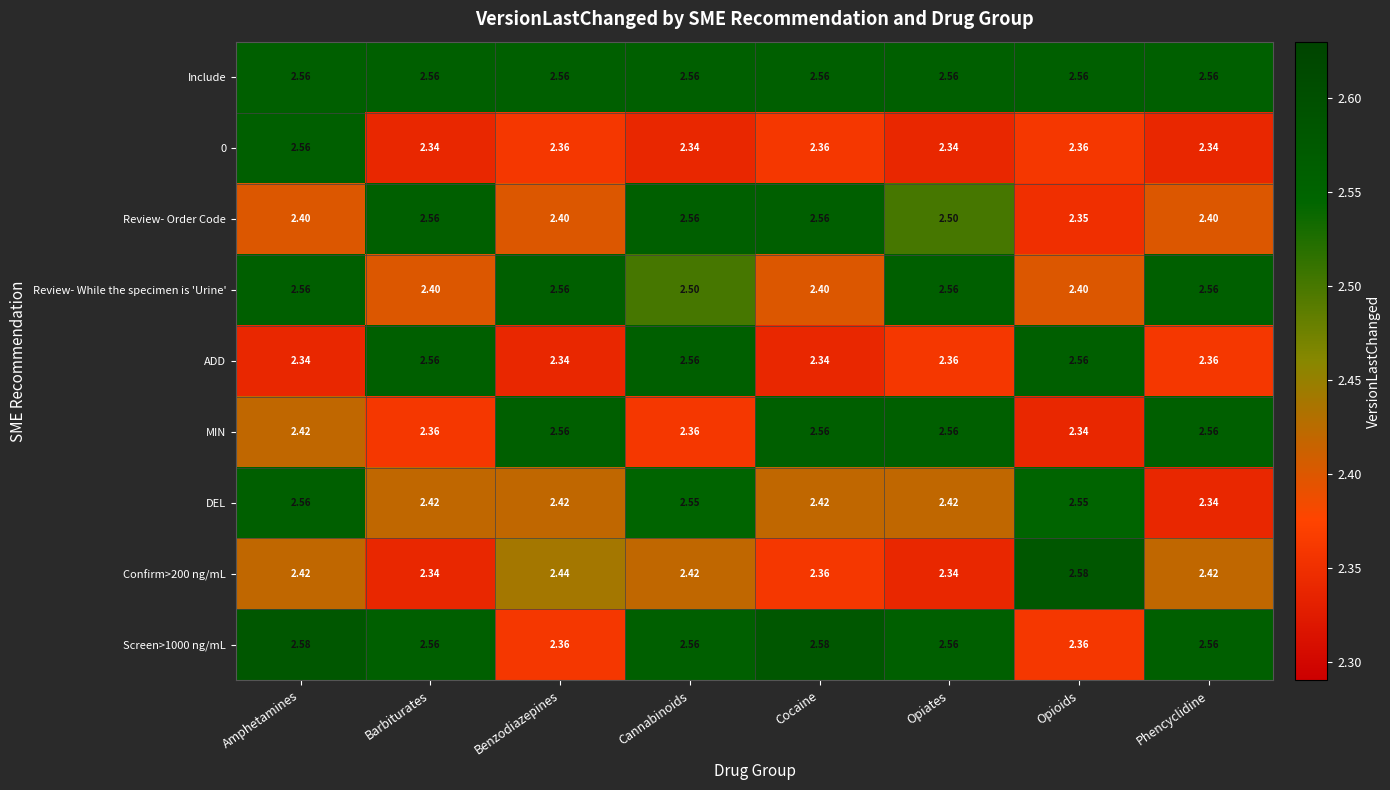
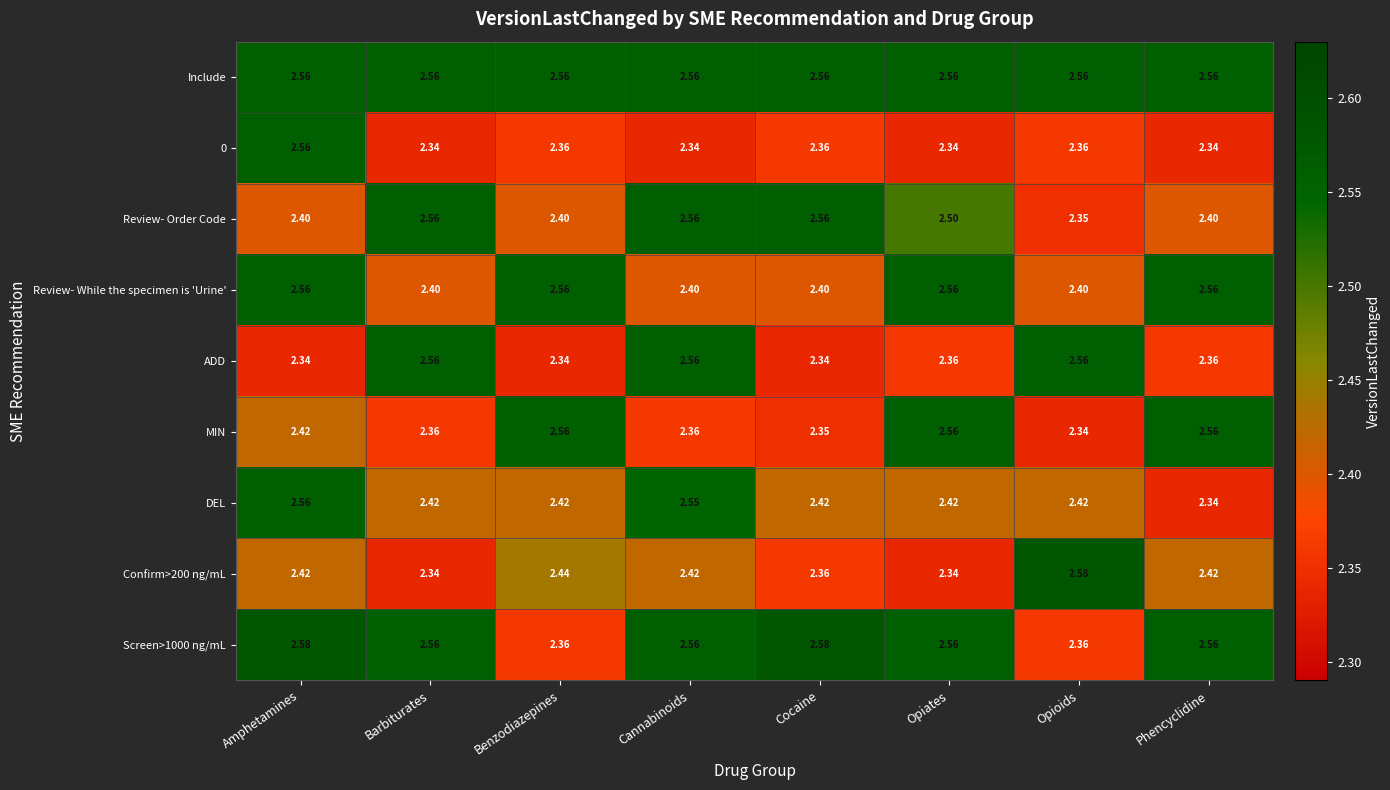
  {
    "Include": {
      "Amphetamines": 2.56,
      "Barbiturates": 2.56,
      "Benzodiazepines": 2.56,
      "Cannabinoids": 2.56,
      "Cocaine": 2.56,
      "Opiates": 2.56,
      "Opioids": 2.56,
      "Phencyclidine": 2.56
    },
    "0": {
      "Amphetamines": 2.56,
      "Barbiturates": 2.34,
      "Benzodiazepines": 2.36,
      "Cannabinoids": 2.34,
      "Cocaine": 2.36,
      "Opiates": 2.34,
      "Opioids": 2.36,
      "Phencyclidine": 2.34
    },
    "Review- Order Code": {
      "Amphetamines": 2.40,
      "Barbiturates": 2.56,
      "Benzodiazepines": 2.40,
      "Cannabinoids": 2.56,
      "Cocaine": 2.56,
      "Opiates": 2.50,
      "Opioids": 2.35,
      "Phencyclidine": 2.40
    },
    "Review- While the specimen is 'Urine'": {
      "Amphetamines": 2.56,
      "Barbiturates": 2.40,
      "Benzodiazepines": 2.56,
-     "Cannabinoids": 2.50,
+     "Cannabinoids": 2.40,
      "Cocaine": 2.40,
      "Opiates": 2.56,
      "Opioids": 2.40,
      "Phencyclidine": 2.56
    },
    "ADD": {
      "Amphetamines": 2.34,
      "Barbiturates": 2.56,
      "Benzodiazepines": 2.34,
      "Cannabinoids": 2.56,
      "Cocaine": 2.34,
      "Opiates": 2.36,
      "Opioids": 2.56,
      "Phencyclidine": 2.36
    },
    "MIN": {
      "Amphetamines": 2.42,
      "Barbiturates": 2.36,
      "Benzodiazepines": 2.56,
      "Cannabinoids": 2.36,
-     "Cocaine": 2.56,
+     "Cocaine": 2.35,
      "Opiates": 2.56,
      "Opioids": 2.34,
      "Phencyclidine": 2.56
    },
    "DEL": {
      "Amphetamines": 2.56,
      "Barbiturates": 2.42,
      "Benzodiazepines": 2.42,
      "Cannabinoids": 2.55,
      "Cocaine": 2.42,
      "Opiates": 2.42,
-     "Opioids": 2.55,
+     "Opioids": 2.42,
      "Phencyclidine": 2.34
    },
    "Confirm>200 ng/mL": {
      "Amphetamines": 2.42,
      "Barbiturates": 2.34,
      "Benzodiazepines": 2.44,
      "Cannabinoids": 2.42,
      "Cocaine": 2.36,
      "Opiates": 2.34,
      "Opioids": 2.58,
      "Phencyclidine": 2.42
    },
    "Screen>1000 ng/mL": {
      "Amphetamines": 2.58,
      "Barbiturates": 2.56,
      "Benzodiazepines": 2.36,
      "Cannabinoids": 2.56,
      "Cocaine": 2.58,
      "Opiates": 2.56,
      "Opioids": 2.36,
      "Phencyclidine": 2.56
    }
  }
